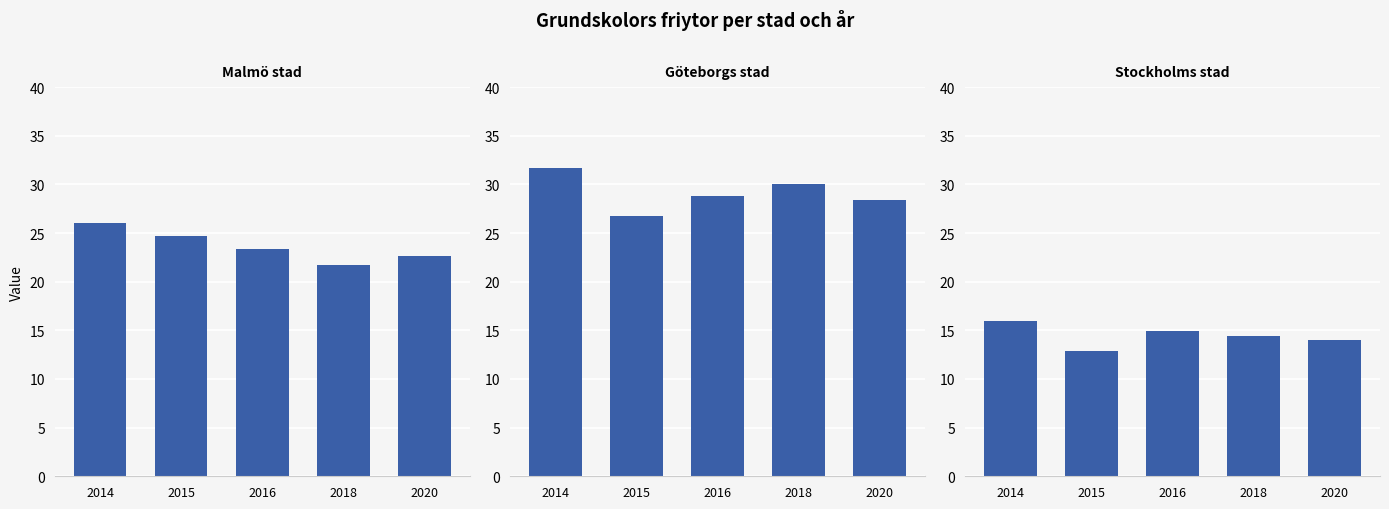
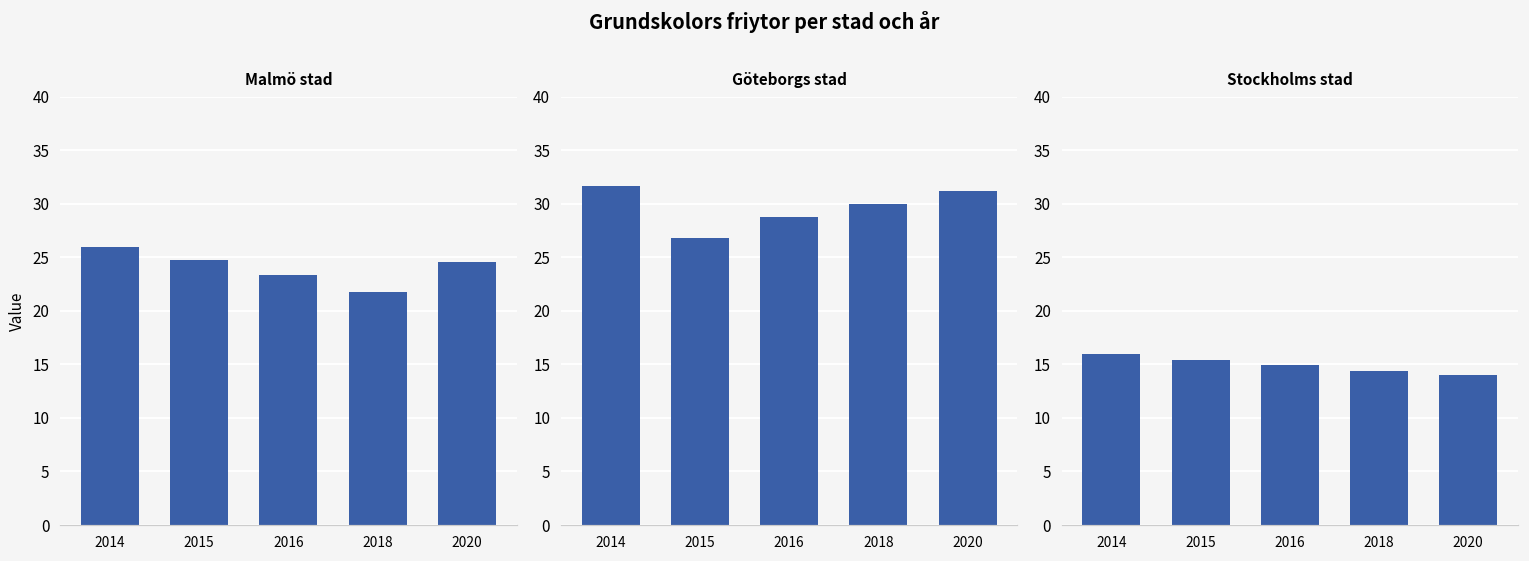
  {
    "Malmö stad": {
      "2014": 26,
      "2015": 25,
      "2016": 23,
      "2018": 22,
-     "2020": 23
+     "2020": 25
    },
    "Göteborgs stad": {
      "2014": 32,
      "2015": 27,
      "2016": 29,
      "2018": 30,
-     "2020": 28
+     "2020": 31
    },
    "Stockholms stad": {
      "2014": 16,
-     "2015": 13,
+     "2015": 15,
      "2016": 15,
      "2018": 14,
      "2020": 14
    }
  }
